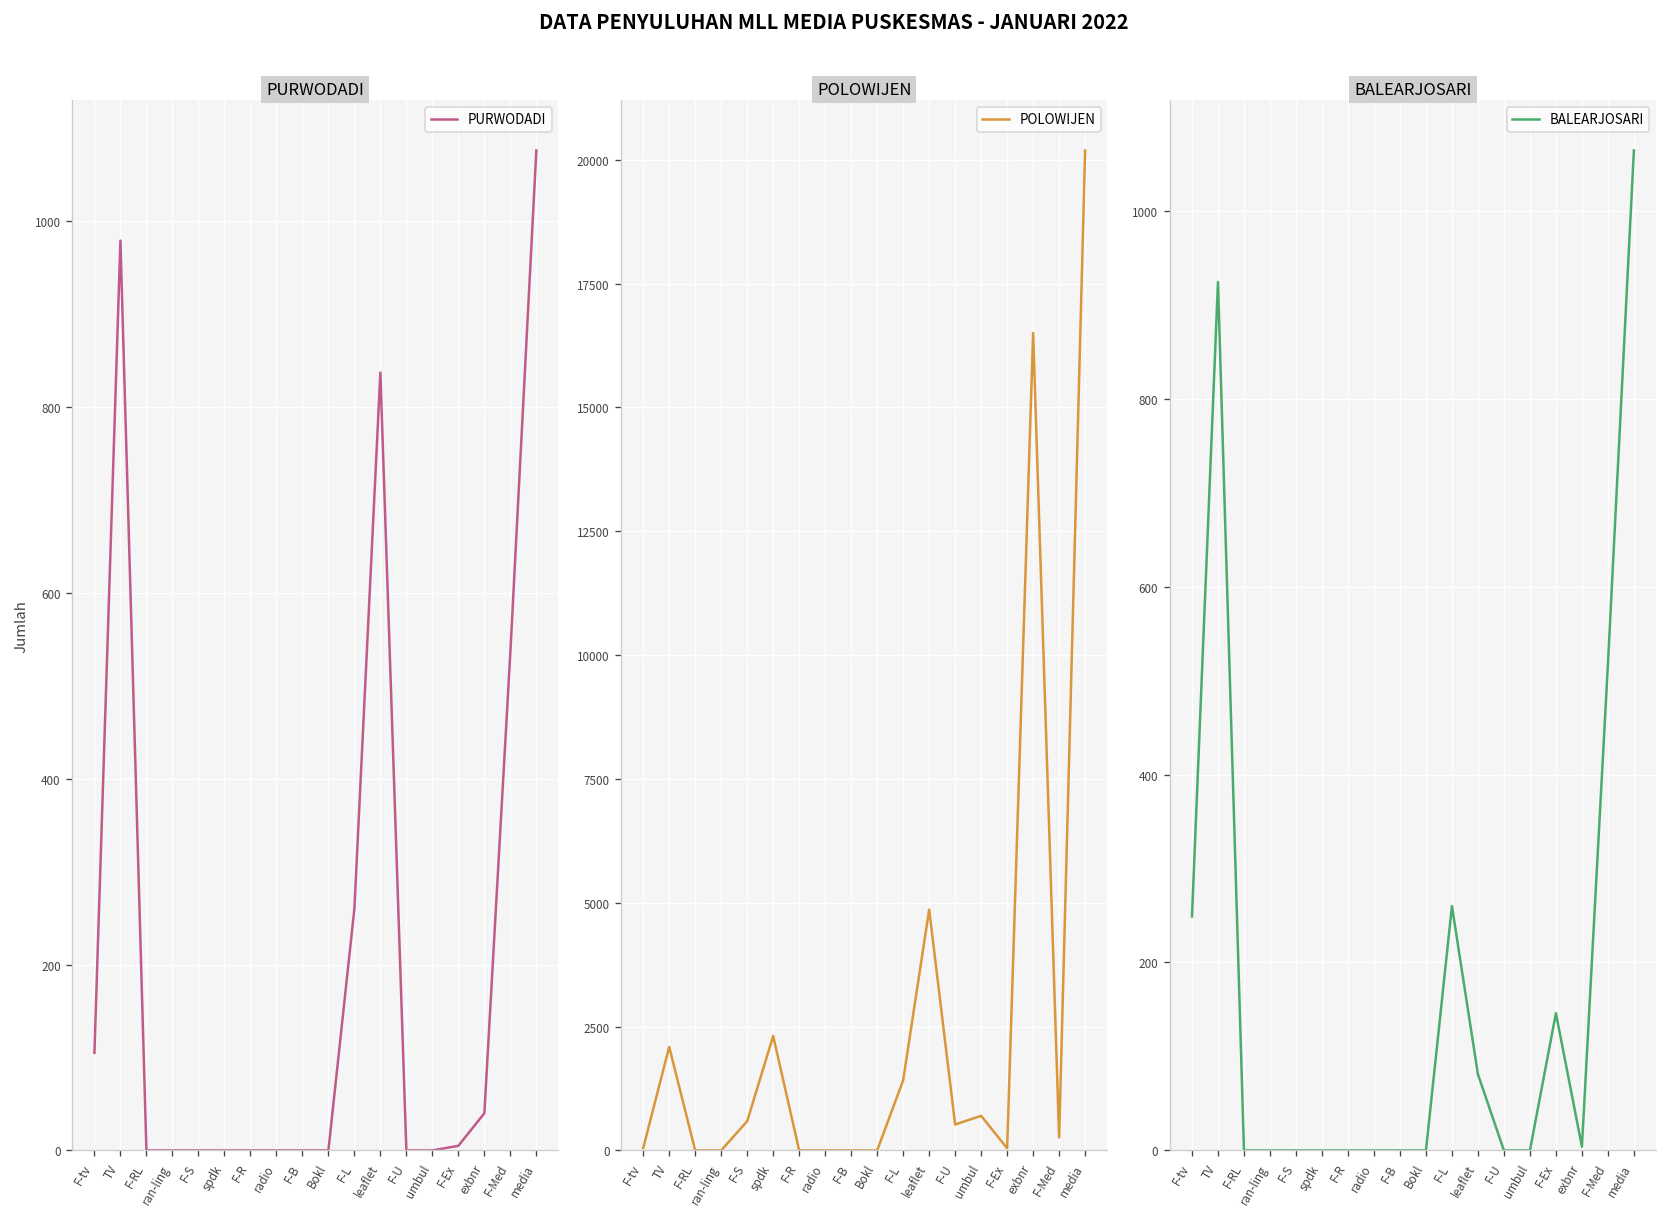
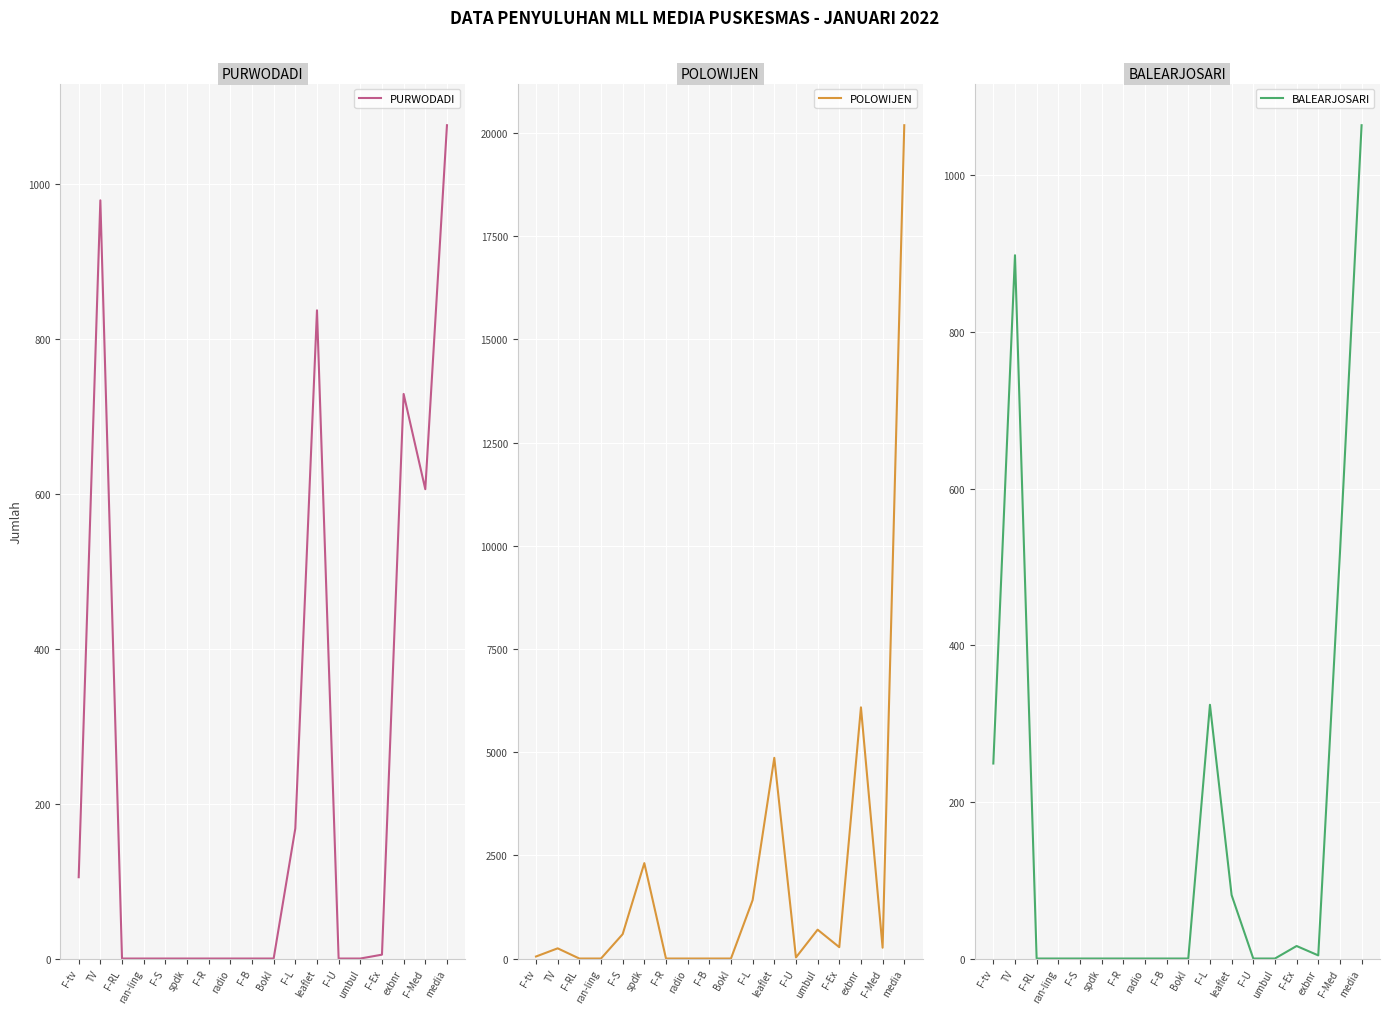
  {
    "PURWODADI": {
      "F-tv": 110,
      "TV": 980,
      "F-RL": 0,
      "ran-ling": 0,
      "F-S": 0,
      "spdk": 0,
      "F-R": 0,
      "radio": 0,
      "F-B": 0,
      "Bokl": 0,
-     "F-L": 260,
+     "F-L": 170,
      "leaflet": 840,
      "F-U": 0,
      "umbul": 0,
      "F-Ex": 10,
-     "exbnr": 40,
-     "F-Med": 540,
+     "exbnr": 730,
+     "F-Med": 610,
      "media": 1080
    },
    "POLOWIJEN": {
      "F-tv": 0,
-     "TV": 2100,
+     "TV": 200,
      "F-RL": 0,
      "ran-ling": 0,
      "F-S": 600,
      "spdk": 2300,
      "F-R": 0,
      "radio": 0,
      "F-B": 0,
      "Bokl": 0,
      "F-L": 1400,
      "leaflet": 4900,
-     "F-U": 500,
+     "F-U": 0,
      "umbul": 700,
-     "F-Ex": 0,
-     "exbnr": 16500,
+     "F-Ex": 300,
+     "exbnr": 6100,
      "F-Med": 300,
      "media": 20200
    },
    "BALEARJOSARI": {
      "F-tv": 250,
-     "TV": 920,
+     "TV": 900,
      "F-RL": 0,
      "ran-ling": 0,
      "F-S": 0,
      "spdk": 0,
      "F-R": 0,
      "radio": 0,
      "F-B": 0,
      "Bokl": 0,
-     "F-L": 260,
+     "F-L": 320,
      "leaflet": 80,
      "F-U": 0,
      "umbul": 0,
-     "F-Ex": 150,
+     "F-Ex": 20,
      "exbnr": 0,
      "F-Med": 520,
      "media": 1060
    }
  }
